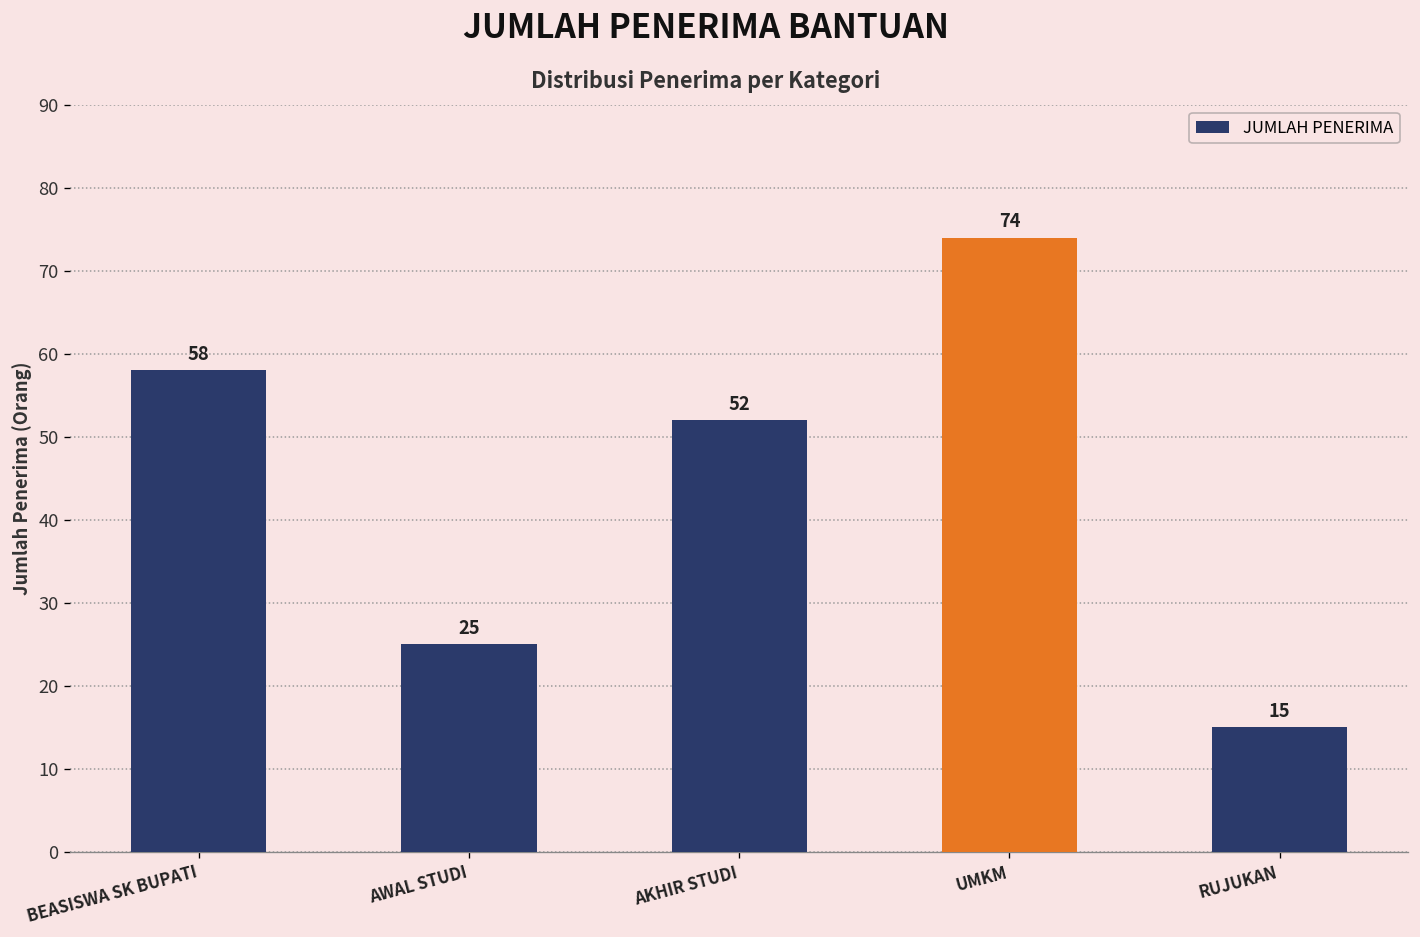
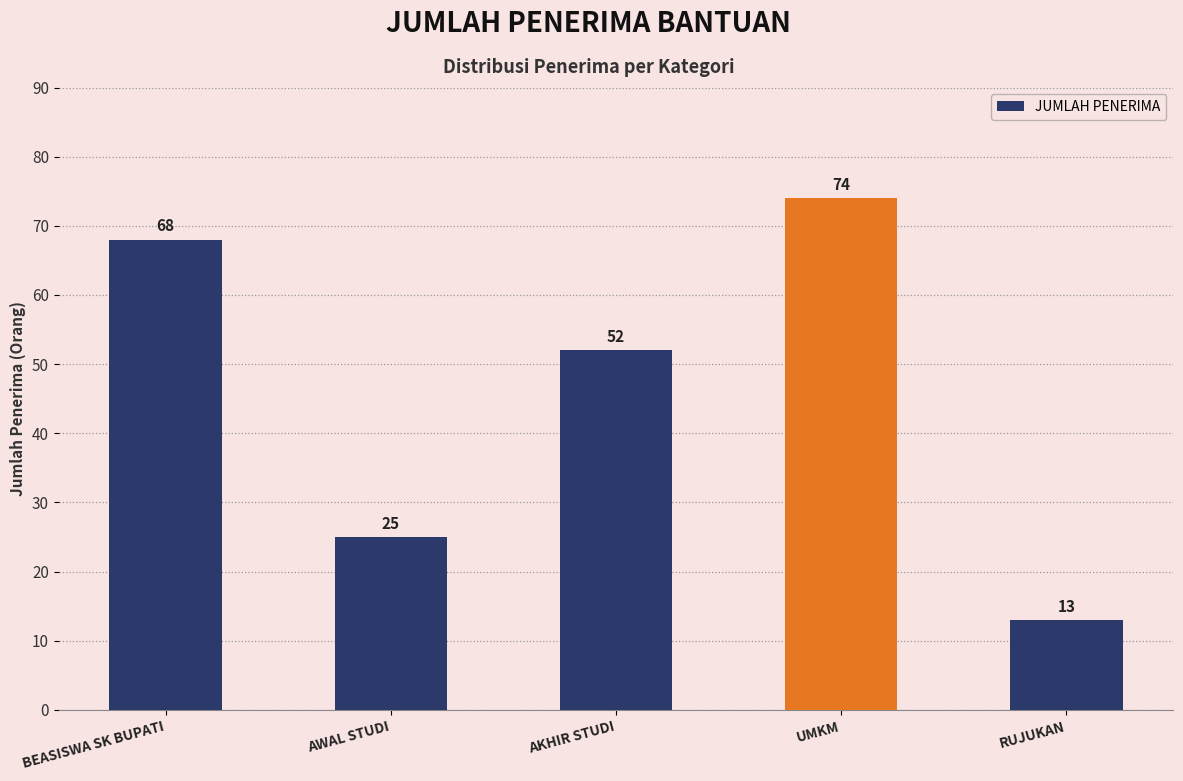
  {
-   "BEASISWA SK BUPATI": 58,
+   "BEASISWA SK BUPATI": 68,
    "AWAL STUDI": 25,
    "AKHIR STUDI": 52,
    "UMKM": 74,
-   "RUJUKAN": 15
+   "RUJUKAN": 13
  }
